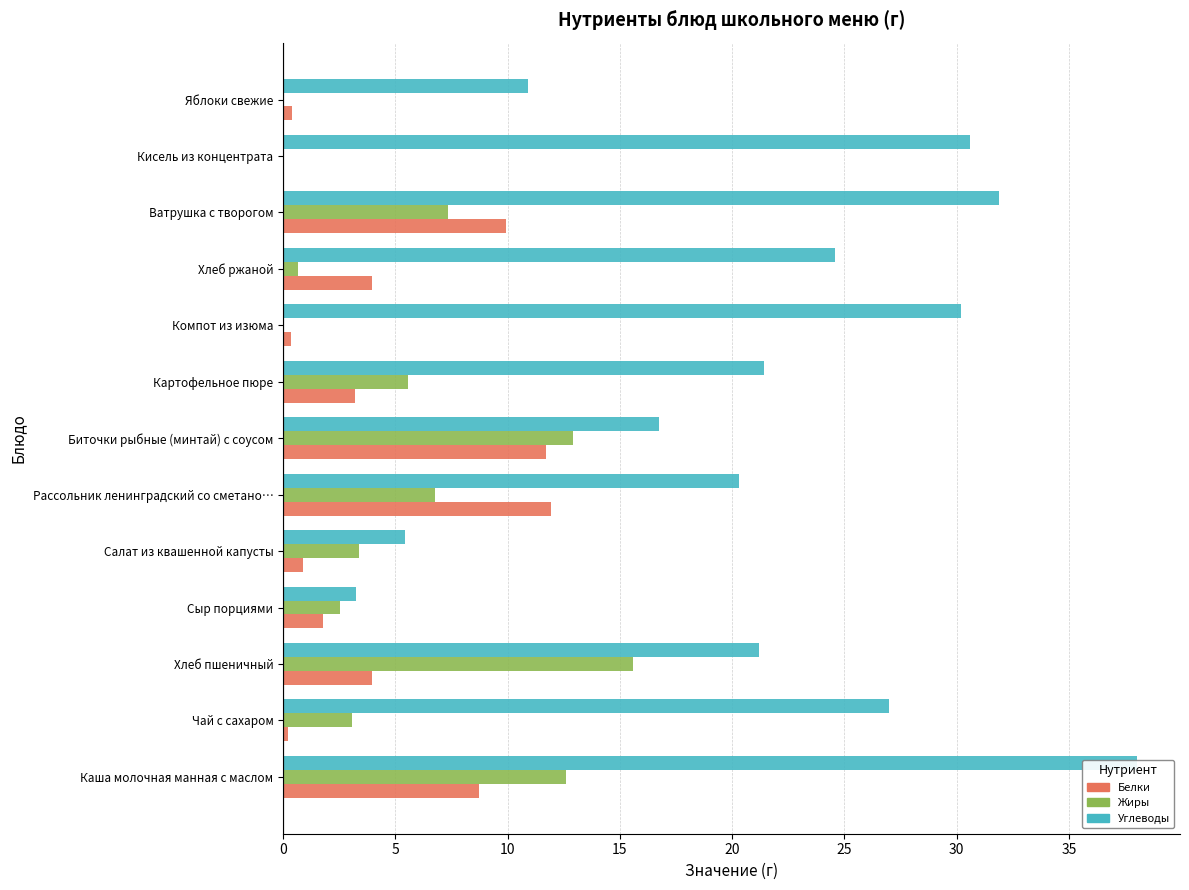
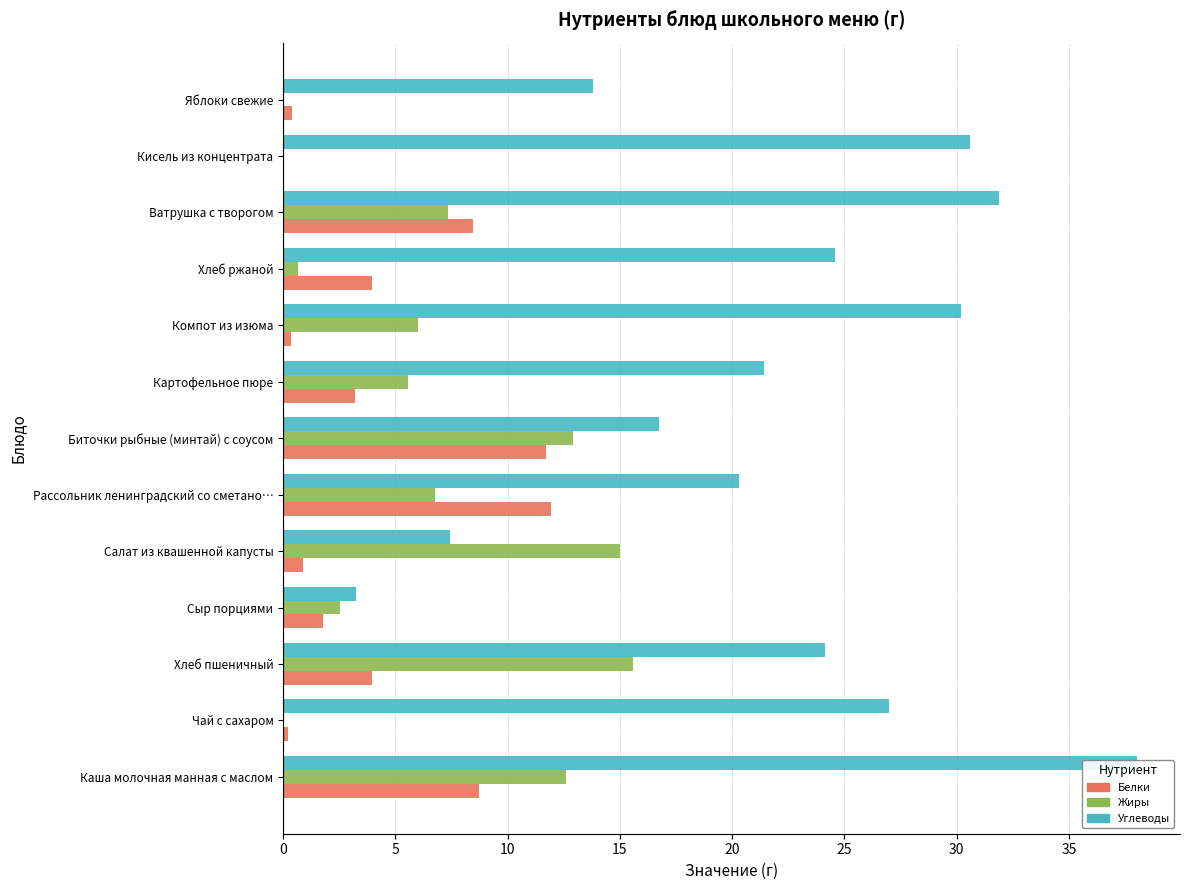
  {
    "Белки": {
      "Яблоки свежие": 0.4,
      "Кисель из концентрата": 0.0,
-     "Ватрушка с творогом": 9.9,
+     "Ватрушка с творогом": 8.5,
      "Хлеб ржаной": 4.0,
      "Компот из изюма": 0.4,
      "Картофельное пюре": 3.2,
      "Биточки рыбные (минтай) с соусом": 11.7,
      "Рассольник ленинградский со сметано…": 11.9,
      "Салат из квашенной капусты": 0.9,
      "Сыр порциями": 1.8,
      "Хлеб пшеничный": 4.0,
      "Чай с сахаром": 0.2,
      "Каша молочная манная с маслом": 8.7
    },
    "Жиры": {
      "Яблоки свежие": 0.0,
      "Кисель из концентрата": 0.0,
      "Ватрушка с творогом": 7.3,
      "Хлеб ржаной": 0.7,
-     "Компот из изюма": 0,
+     "Компот из изюма": 6,
      "Картофельное пюре": 5.6,
      "Биточки рыбные (минтай) с соусом": 12.9,
      "Рассольник ленинградский со сметано…": 6.8,
-     "Салат из квашенной капусты": 3.4,
+     "Салат из квашенной капусты": 15.0,
      "Сыр порциями": 2.5,
      "Хлеб пшеничный": 15.6,
-     "Чай с сахаром": 3.1,
+     "Чай с сахаром": 0.1,
      "Каша молочная манная с маслом": 12.6
    },
    "Углеводы": {
-     "Яблоки свежие": 10.9,
+     "Яблоки свежие": 13.8,
      "Кисель из концентрата": 30.6,
      "Ватрушка с творогом": 31.9,
      "Хлеб ржаной": 24.6,
      "Компот из изюма": 30.2,
      "Картофельное пюре": 21.4,
      "Биточки рыбные (минтай) с соусом": 16.7,
      "Рассольник ленинградский со сметано…": 20.3,
-     "Салат из квашенной капусты": 5.4,
+     "Салат из квашенной капусты": 7.4,
      "Сыр порциями": 3.2,
-     "Хлеб пшеничный": 21.2,
+     "Хлеб пшеничный": 24.2,
      "Чай с сахаром": 27.0
    }
  }
